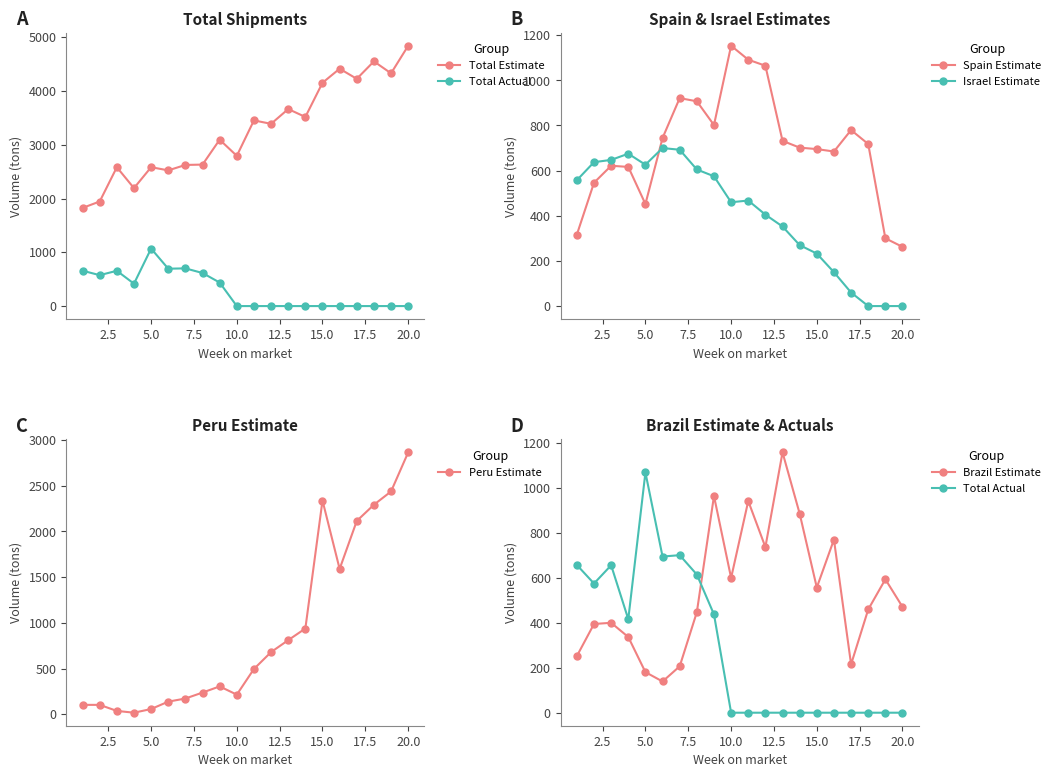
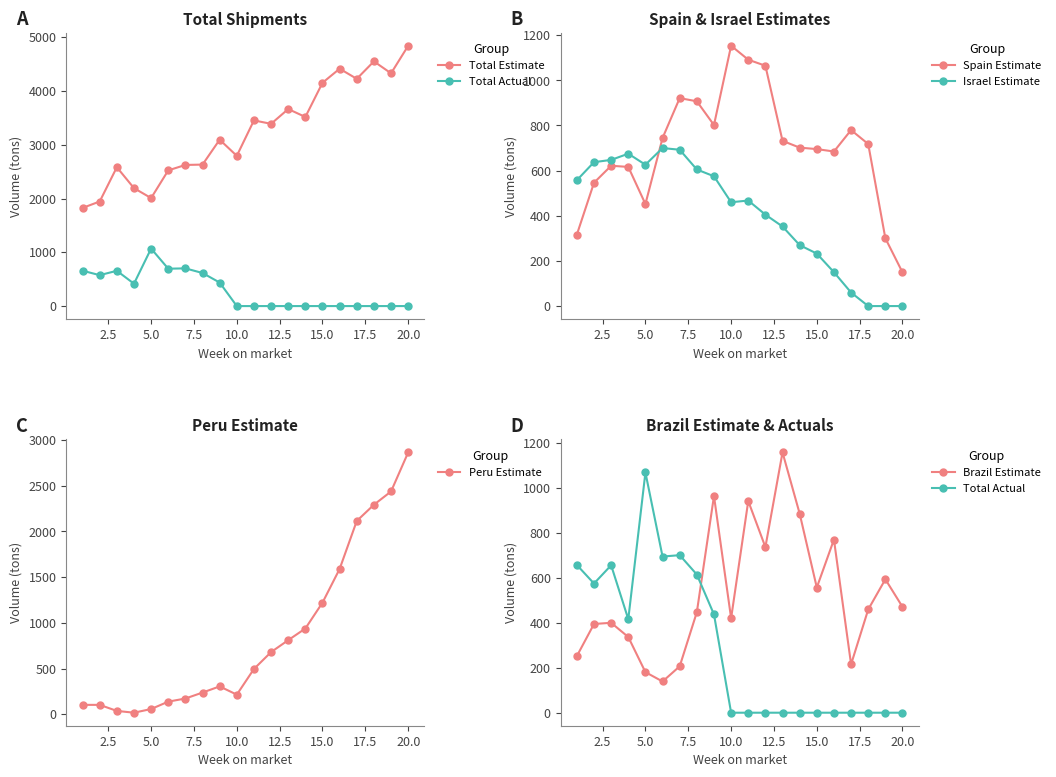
  {
    "Total Shipments": {
      "Total Estimate": {
-       "5.0": 2600,
+       "5.0": 2000,
        "10.0": 2800,
        "15.0": 4200,
        "20.0": 4800
      },
      "Total Actual": {
        "5.0": 1100,
        "10.0": 0,
        "15.0": 0,
        "20.0": 0
      }
    },
    "Spain & Israel Estimates": {
      "Spain Estimate": {
        "5.0": 450,
        "10.0": 1150,
        "15.0": 700,
-       "20.0": 260
+       "20.0": 150
      },
      "Israel Estimate": {
        "5.0": 630,
        "10.0": 460,
        "15.0": 230,
        "20.0": 0
      }
    },
    "Peru Estimate": {
      "5.0": 100,
      "10.0": 200,
-     "15.0": 2300,
+     "15.0": 1200,
      "20.0": 2900
    },
    "Brazil Estimate & Actuals": {
      "Brazil Estimate": {
        "5.0": 180,
-       "10.0": 600,
+       "10.0": 420,
        "15.0": 560,
        "20.0": 470
      },
      "Total Actual": {
        "5.0": 1070,
        "10.0": 0,
        "15.0": 0,
        "20.0": 0
      }
    }
  }
